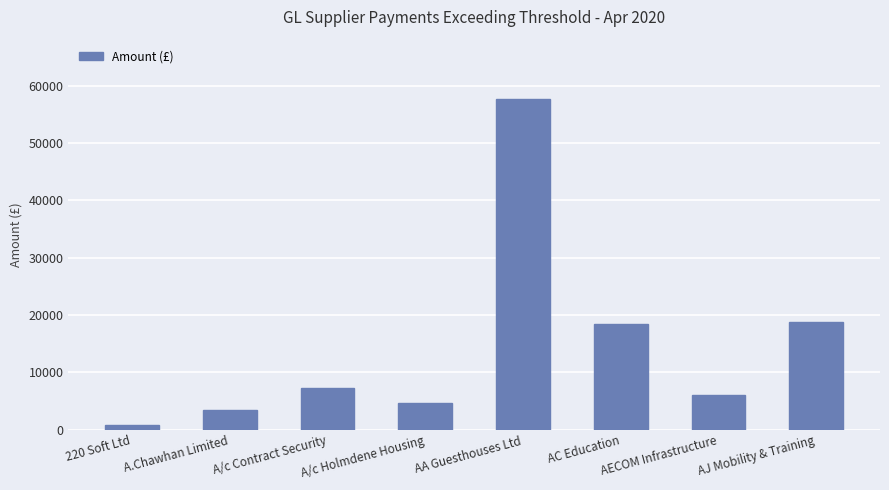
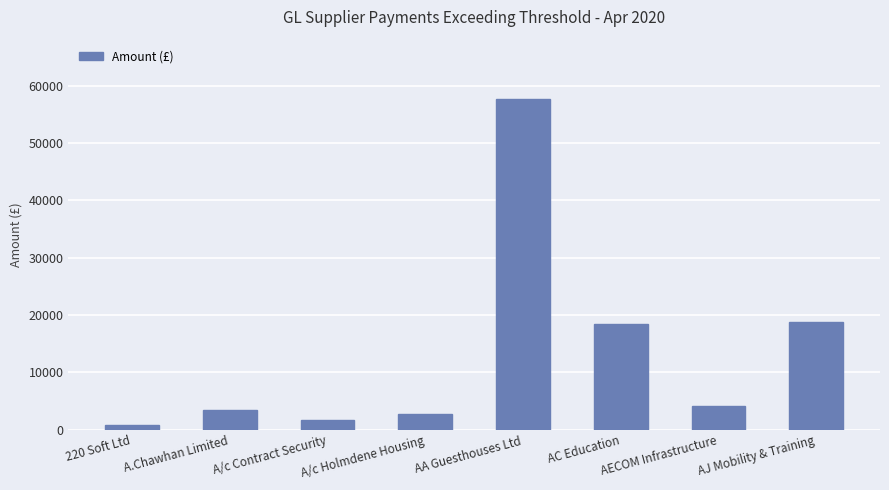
  {
    "220 Soft Ltd": 1000,
    "A.Chawhan Limited": 3000,
-   "A/c Contract Security": 7000,
-   "A/c Holmdene Housing": 5000,
+   "A/c Contract Security": 2000,
+   "A/c Holmdene Housing": 3000,
    "AA Guesthouses Ltd": 58000,
    "AC Education": 18000,
-   "AECOM Infrastructure": 6000,
+   "AECOM Infrastructure": 4000,
    "AJ Mobility & Training": 19000
  }
